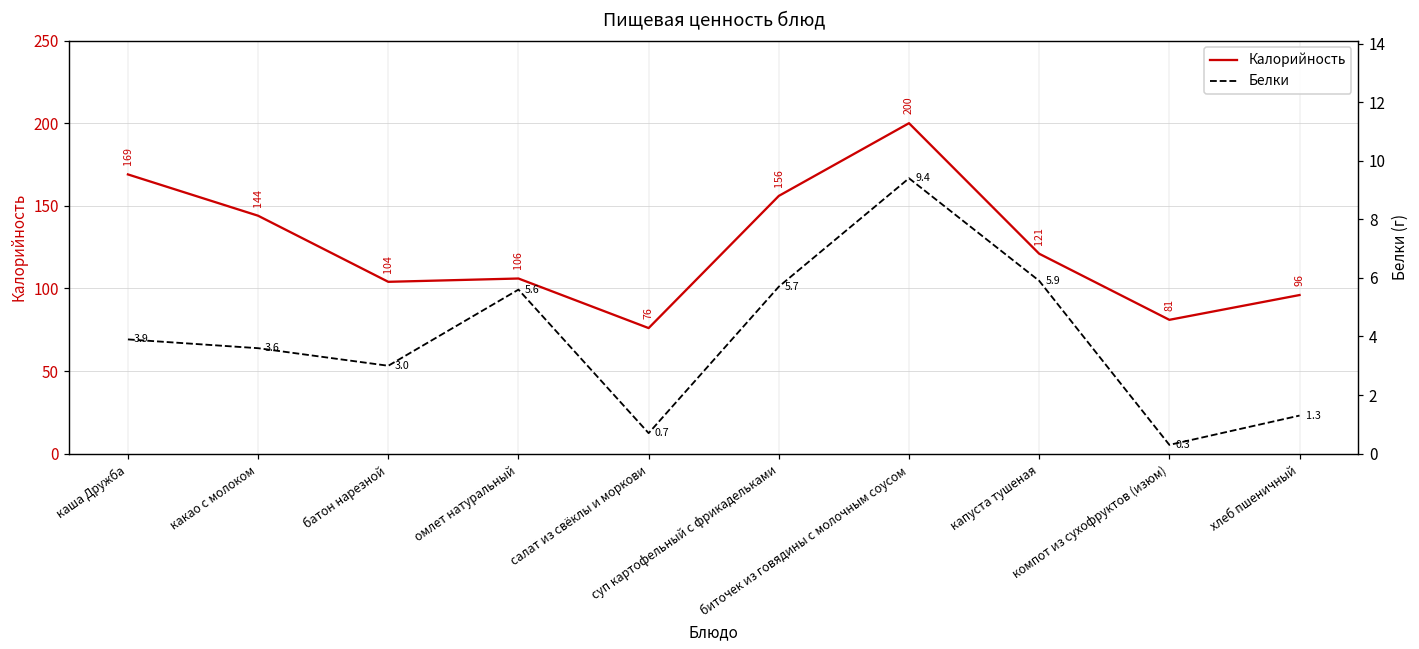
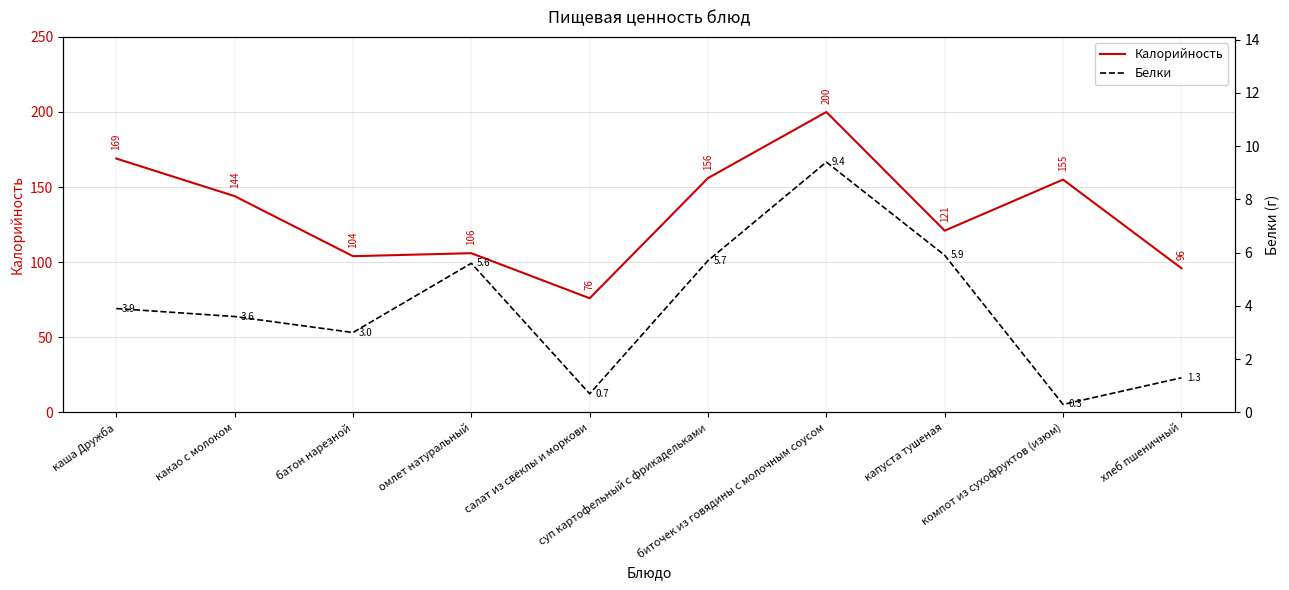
  {
    "Калорийность": {
      "каша Дружба": 169,
      "какао с молоком": 144,
      "батон нарезной": 104,
      "омлет натуральный": 106,
      "салат из свёклы и моркови": 76,
      "суп картофельный с фрикадельками": 156,
      "биточек из говядины с молочным соусом": 200,
      "капуста тушеная": 121,
-     "компот из сухофруктов (изюм)": 81,
+     "компот из сухофруктов (изюм)": 155,
      "хлеб пшеничный": 96
    },
    "Белки": {
      "каша Дружба": 3.9,
      "какао с молоком": 3.6,
      "батон нарезной": 3.0,
      "омлет натуральный": 5.6,
      "салат из свёклы и моркови": 0.7,
      "суп картофельный с фрикадельками": 5.7,
      "биточек из говядины с молочным соусом": 9.4,
      "капуста тушеная": 5.9,
      "компот из сухофруктов (изюм)": 0.3,
      "хлеб пшеничный": 1.3
    }
  }
